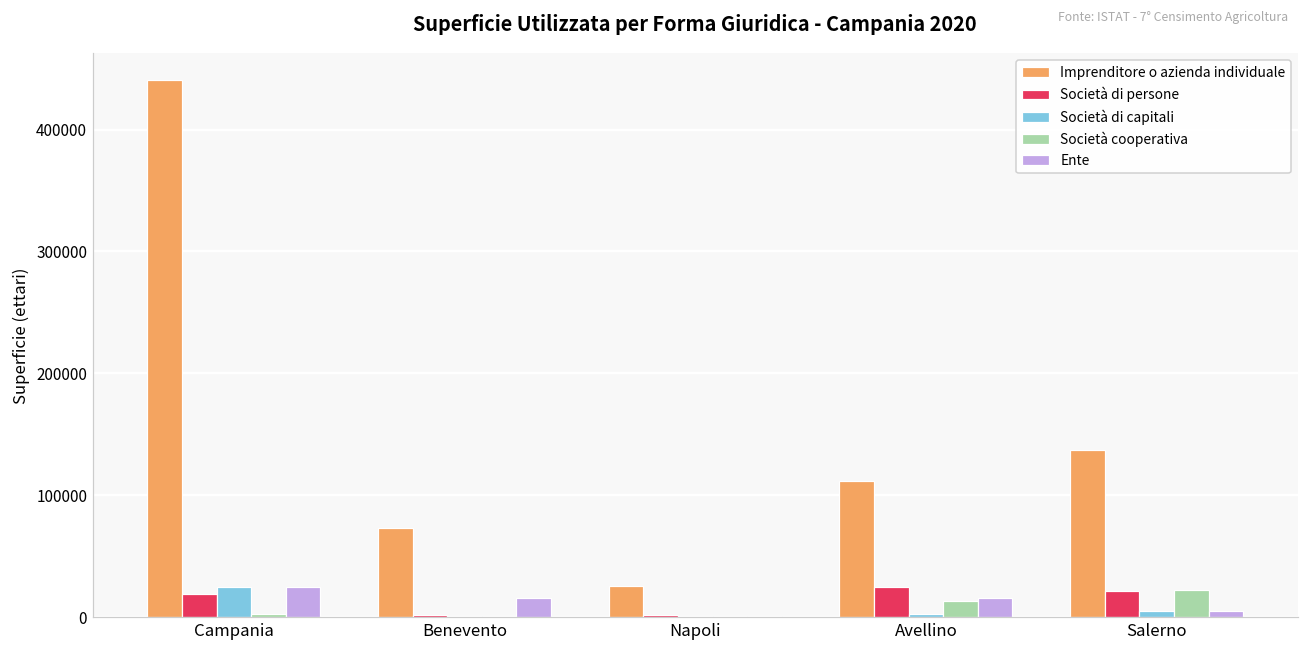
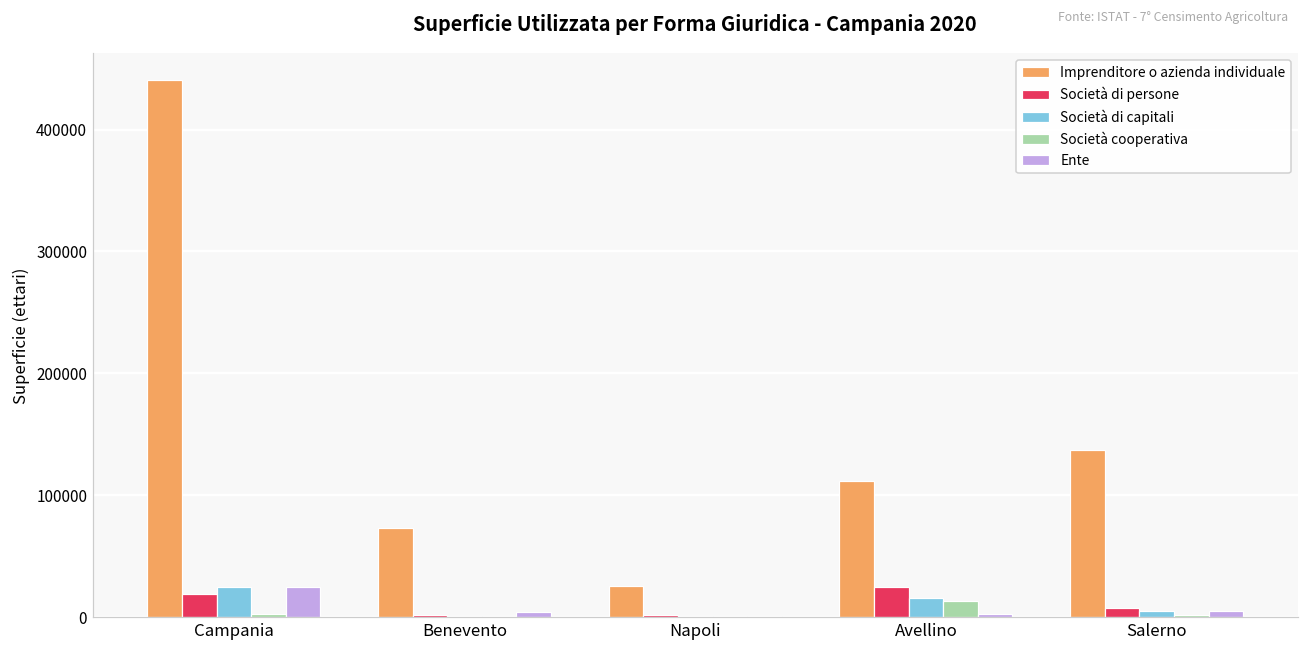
  {
    "Imprenditore o azienda individuale": {
      "Campania": 440000,
      "Benevento": 73000,
      "Napoli": 26000,
      "Avellino": 112000,
      "Salerno": 137000
    },
    "Società di persone": {
      "Campania": 19000,
      "Avellino": 25000,
-     "Salerno": 22000
+     "Salerno": 7000
    },
    "Società di capitali": {
      "Campania": 25000,
-     "Avellino": 2000,
+     "Avellino": 15000,
      "Salerno": 5000
    },
    "Società cooperativa": {
      "Campania": 3000,
      "Avellino": 13000,
-     "Salerno": 22000
+     "Salerno": 1000
    },
    "Ente": {
      "Campania": 24000,
-     "Benevento": 15000,
-     "Avellino": 16000,
+     "Benevento": 4000,
+     "Avellino": 3000,
      "Salerno": 5000
    }
  }
